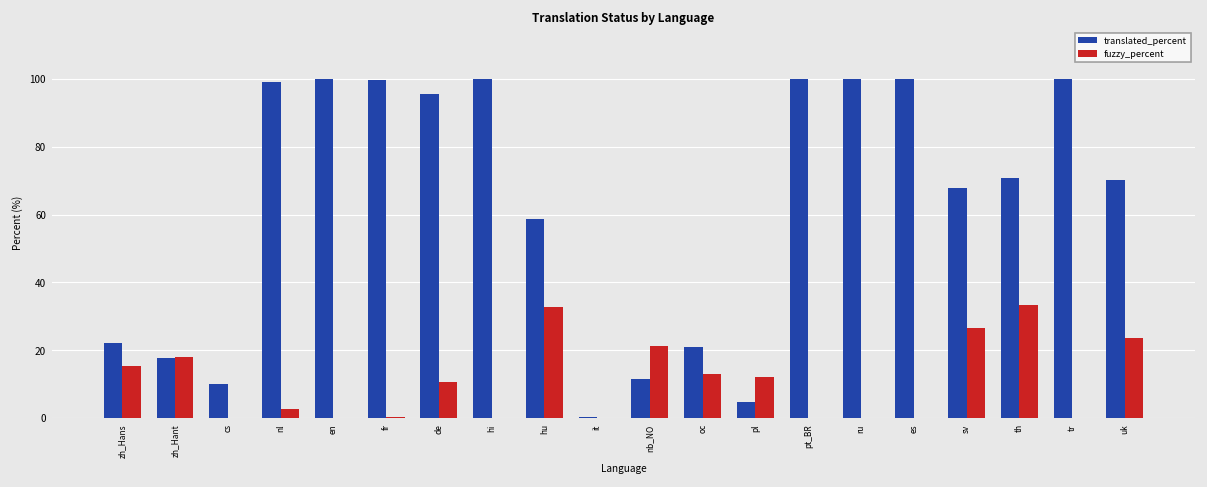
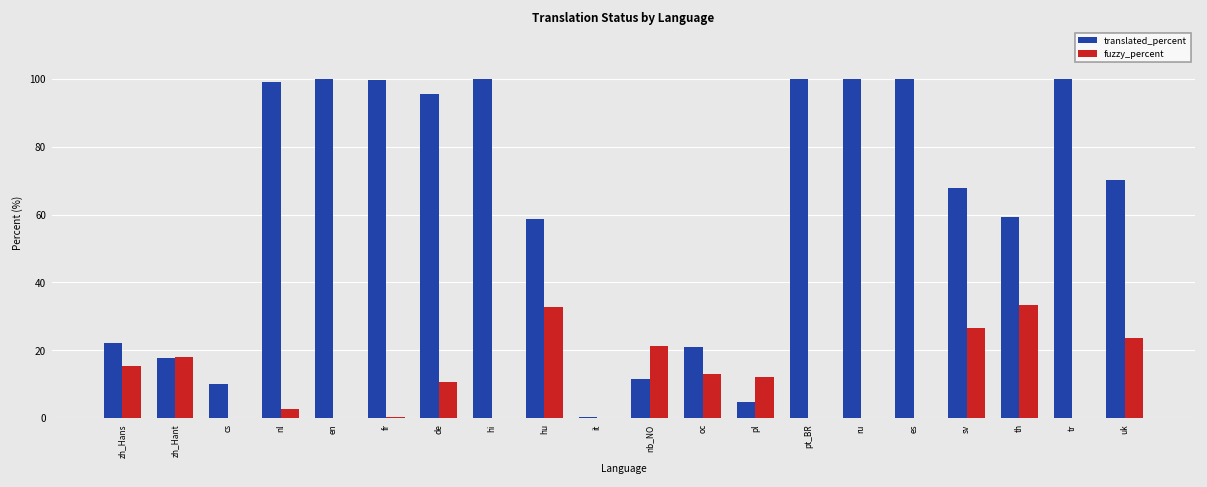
  {
    "translated_percent": {
      "zh_Hans": 22,
      "zh_Hant": 18,
      "cs": 10,
      "nl": 99,
      "en": 100,
      "fr": 100,
      "de": 96,
      "hi": 100,
      "hu": 59,
      "nb_NO": 12,
      "oc": 21,
      "pl": 5,
      "pt_BR": 100,
      "ru": 100,
      "es": 100,
      "sv": 68,
-     "th": 71,
+     "th": 59,
      "tr": 100,
      "uk": 70
    },
    "fuzzy_percent": {
      "zh_Hans": 15,
      "zh_Hant": 18,
      "cs": 0,
      "nl": 3,
      "en": 0,
      "de": 11,
      "hi": 0,
      "hu": 33,
      "it": 0,
      "nb_NO": 21,
      "oc": 13,
      "pl": 12,
      "pt_BR": 0,
      "ru": 0,
      "es": 0,
      "sv": 27,
      "th": 33,
      "tr": 0,
      "uk": 24
    }
  }
